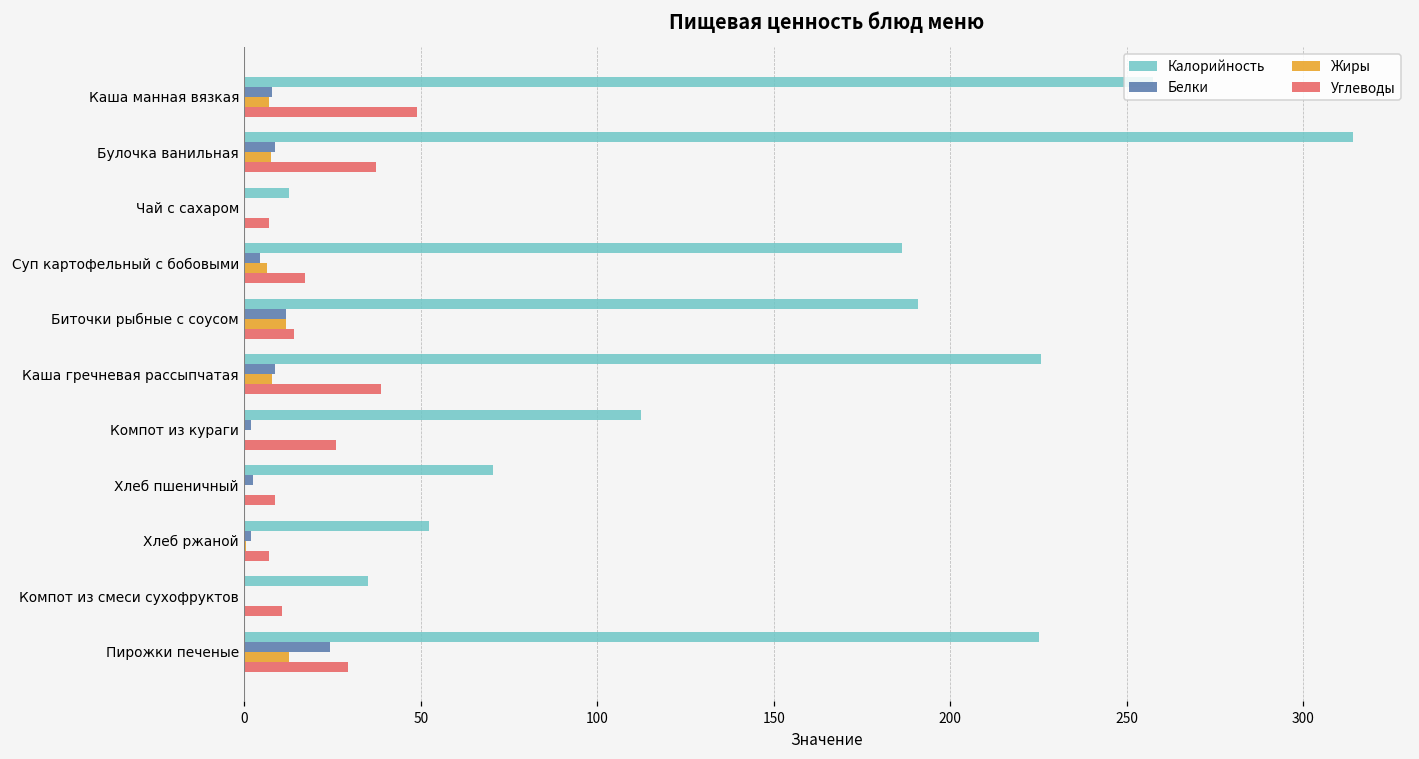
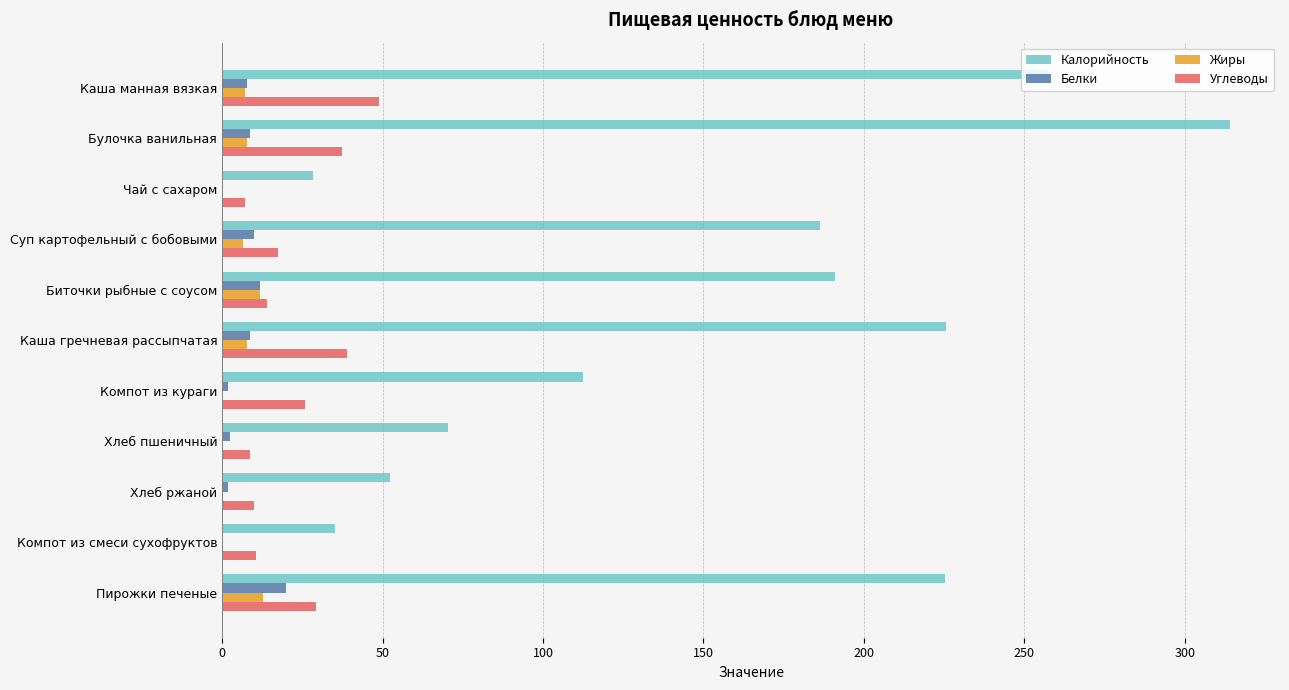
  {
    "Калорийность": {
      "Булочка ванильная": 314,
-     "Чай с сахаром": 13,
+     "Чай с сахаром": 28,
      "Суп картофельный с бобовыми": 186,
      "Биточки рыбные с соусом": 191,
      "Каша гречневая рассыпчатая": 226,
      "Компот из кураги": 112,
      "Хлеб пшеничный": 71,
      "Хлеб ржаной": 52,
      "Компот из смеси сухофруктов": 35,
      "Пирожки печеные": 225
    },
    "Белки": {
      "Каша манная вязкая": 8,
      "Булочка ванильная": 9,
-     "Суп картофельный с бобовыми": 5,
+     "Суп картофельный с бобовыми": 10,
      "Биточки рыбные с соусом": 12,
      "Каша гречневая рассыпчатая": 9,
      "Компот из кураги": 2,
      "Хлеб пшеничный": 2,
      "Хлеб ржаной": 2,
-     "Пирожки печеные": 24
+     "Пирожки печеные": 20
    },
    "Жиры": {
      "Каша манная вязкая": 7,
      "Булочка ванильная": 8,
      "Чай с сахаром": 0,
      "Суп картофельный с бобовыми": 7,
      "Биточки рыбные с соусом": 12,
      "Каша гречневая рассыпчатая": 8,
      "Компот из смеси сухофруктов": 0,
      "Пирожки печеные": 13
    },
    "Углеводы": {
      "Каша манная вязкая": 49,
      "Булочка ванильная": 37,
      "Чай с сахаром": 7,
      "Суп картофельный с бобовыми": 17,
      "Биточки рыбные с соусом": 14,
      "Каша гречневая рассыпчатая": 39,
      "Компот из кураги": 26,
      "Хлеб пшеничный": 9,
-     "Хлеб ржаной": 7,
+     "Хлеб ржаной": 10,
      "Компот из смеси сухофруктов": 11,
      "Пирожки печеные": 29
    }
  }
